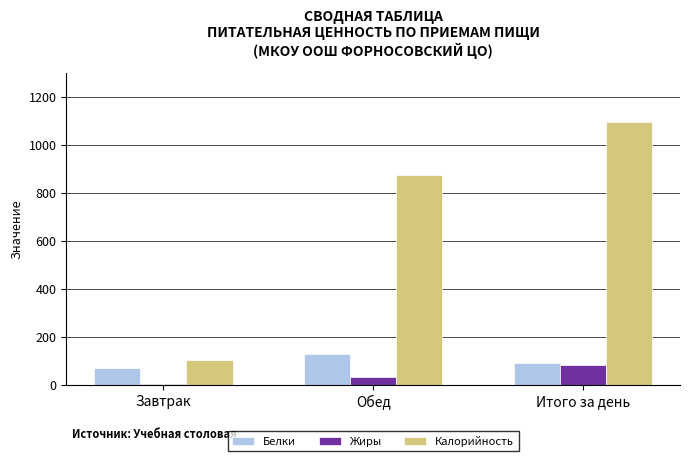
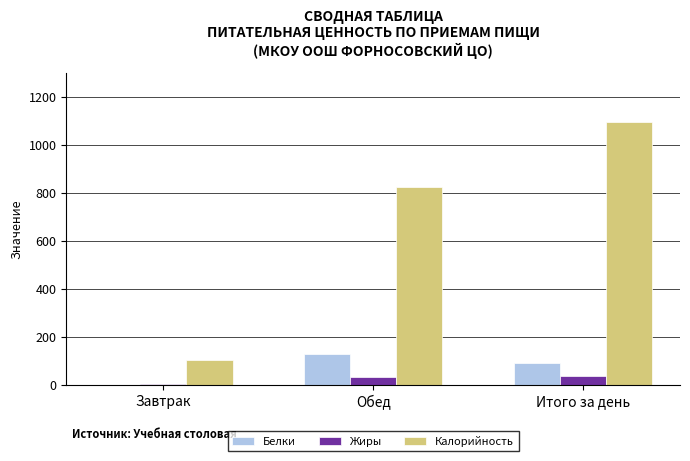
  {
    "Белки": {
-     "Завтрак": 70,
+     "Завтрак": 0,
      "Обед": 130,
      "Итого за день": 90
    },
    "Жиры": {
      "Обед": 30,
-     "Итого за день": 80
+     "Итого за день": 40
    },
    "Калорийность": {
      "Завтрак": 100,
-     "Обед": 880,
+     "Обед": 830,
      "Итого за день": 1100
    }
  }
